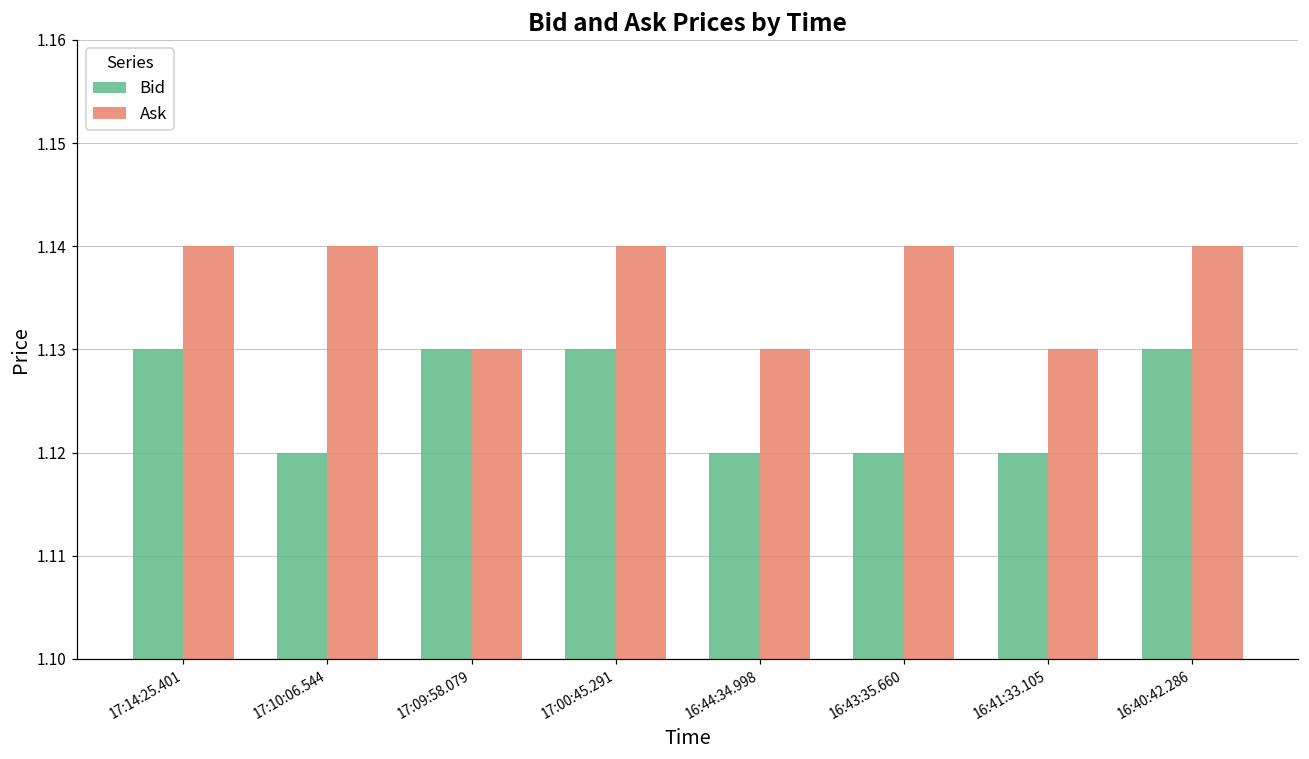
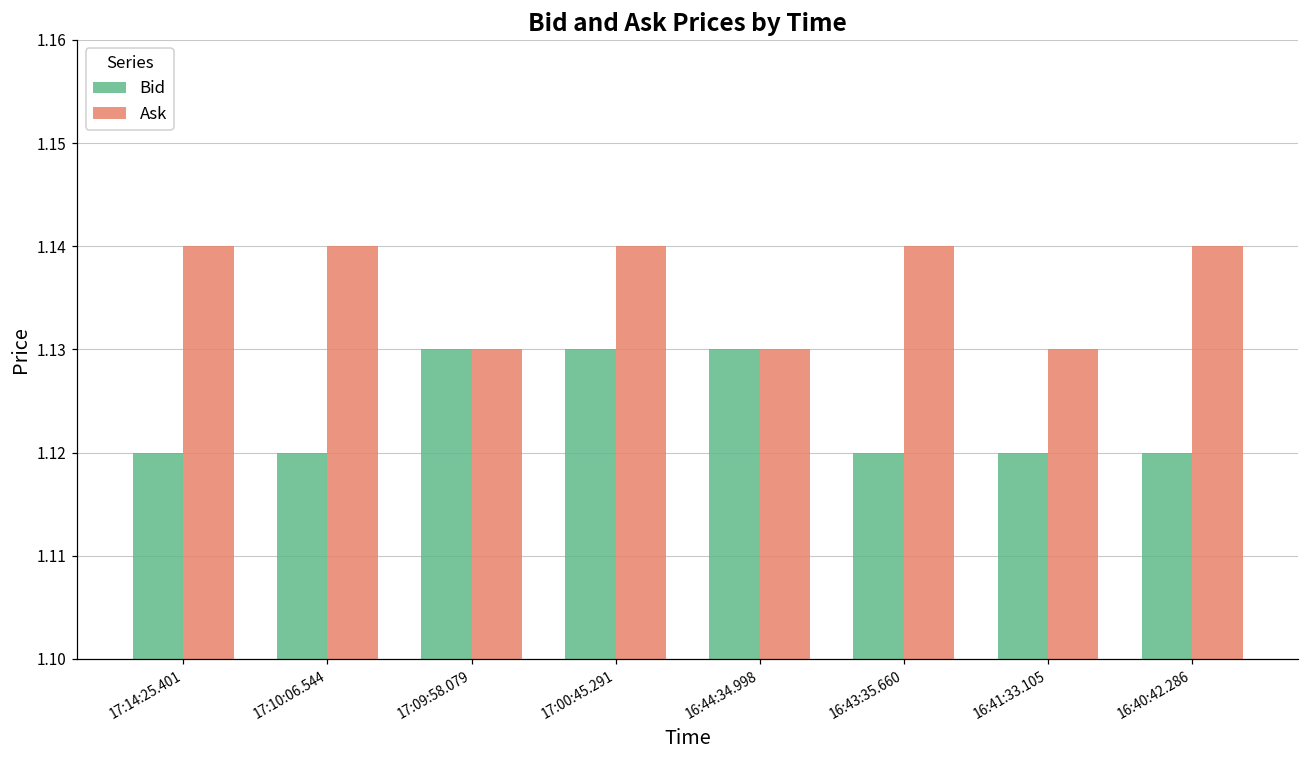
  {
    "Bid": {
-     "17:14:25.401": 1.13,
+     "17:14:25.401": 1.12,
      "17:10:06.544": 1.12,
      "17:09:58.079": 1.13,
      "17:00:45.291": 1.13,
-     "16:44:34.998": 1.12,
+     "16:44:34.998": 1.13,
      "16:43:35.660": 1.12,
      "16:41:33.105": 1.12,
-     "16:40:42.286": 1.13
+     "16:40:42.286": 1.12
    },
    "Ask": {
      "17:14:25.401": 1.14,
      "17:10:06.544": 1.14,
      "17:09:58.079": 1.13,
      "17:00:45.291": 1.14,
      "16:44:34.998": 1.13,
      "16:43:35.660": 1.14,
      "16:41:33.105": 1.13,
      "16:40:42.286": 1.14
    }
  }
